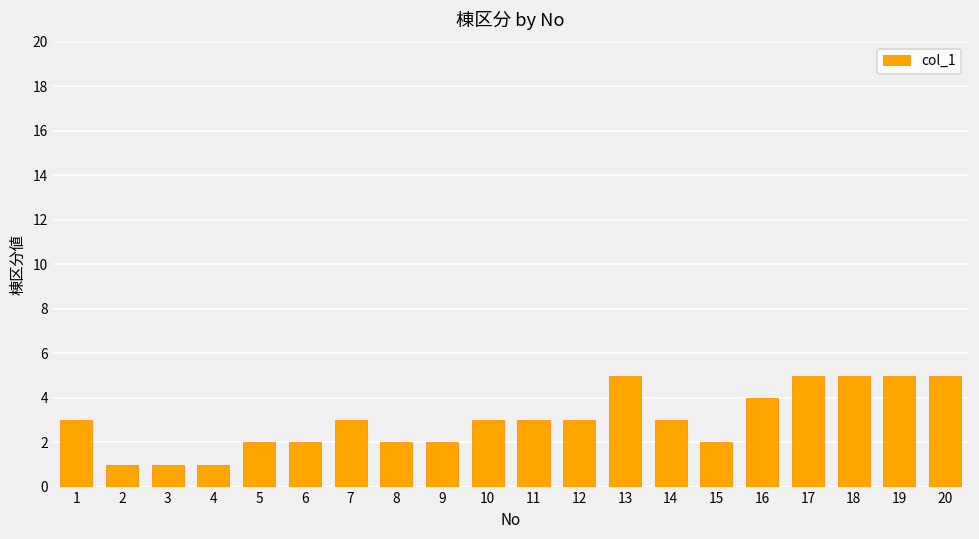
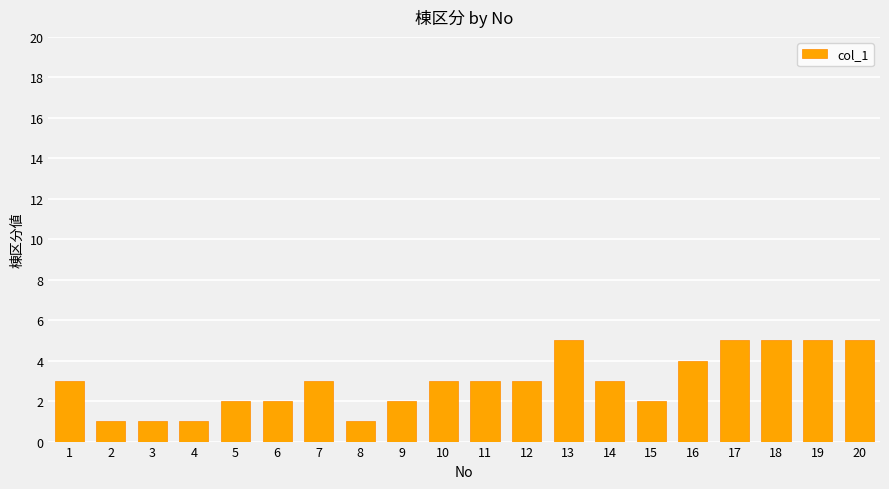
  {
    "1": 3,
    "2": 1,
    "3": 1,
    "4": 1,
    "5": 2,
    "6": 2,
    "7": 3,
-   "8": 2,
+   "8": 1,
    "9": 2,
    "10": 3,
    "11": 3,
    "12": 3,
    "13": 5,
    "14": 3,
    "15": 2,
    "16": 4,
    "17": 5,
    "18": 5,
    "19": 5,
    "20": 5
  }
